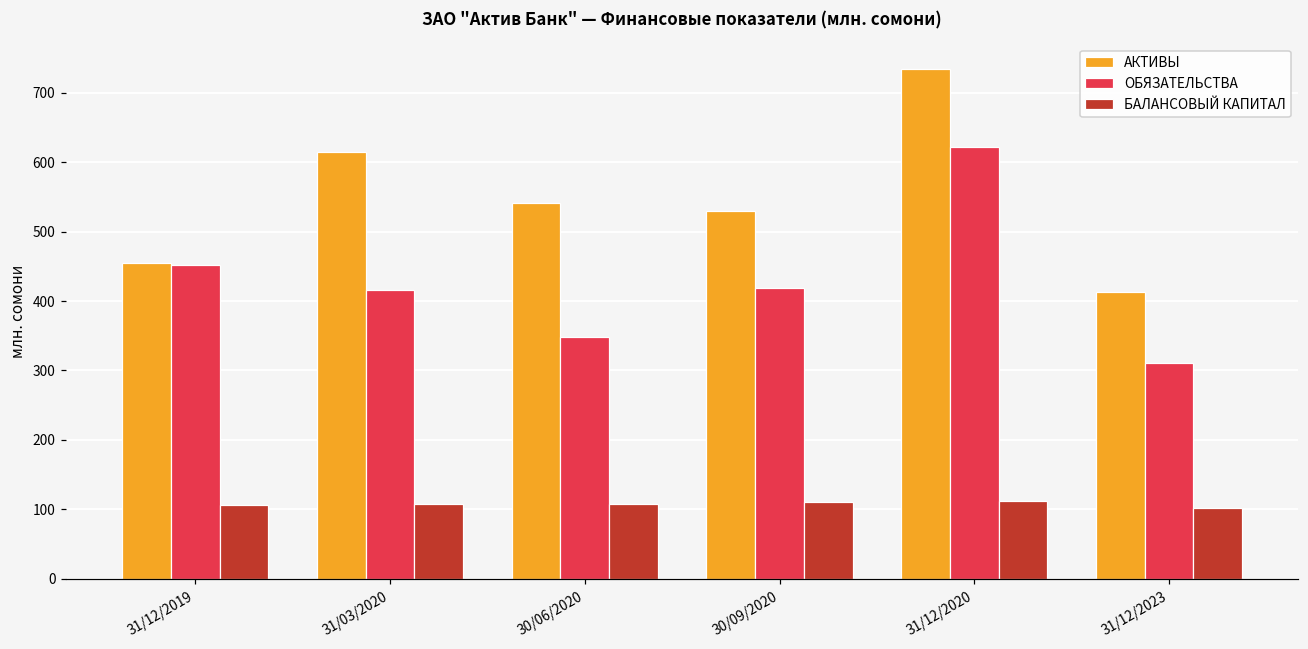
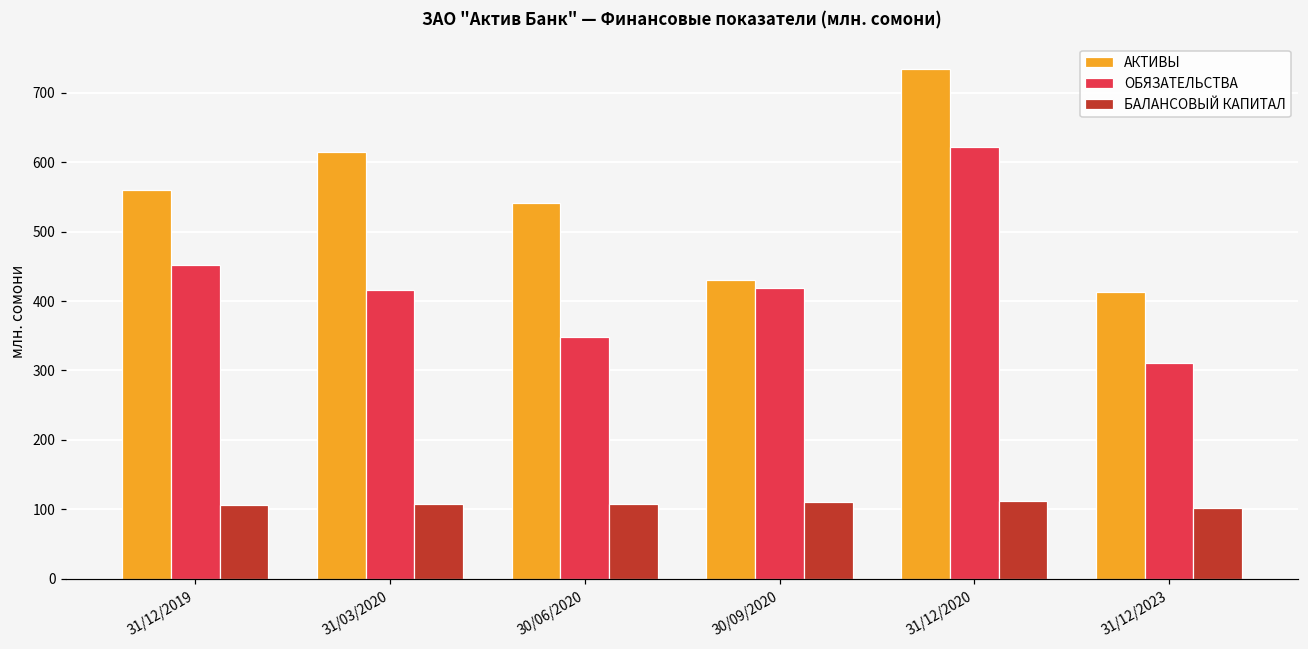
  {
    "АКТИВЫ": {
-     "31/12/2019": 450,
+     "31/12/2019": 560,
      "31/03/2020": 610,
      "30/06/2020": 540,
-     "30/09/2020": 530,
+     "30/09/2020": 430,
      "31/12/2020": 730,
      "31/12/2023": 410
    }
  }
